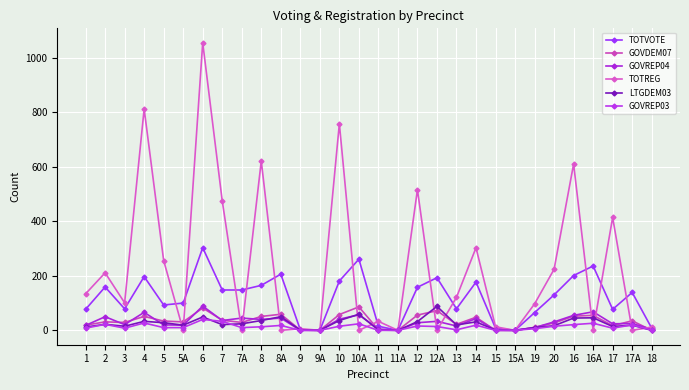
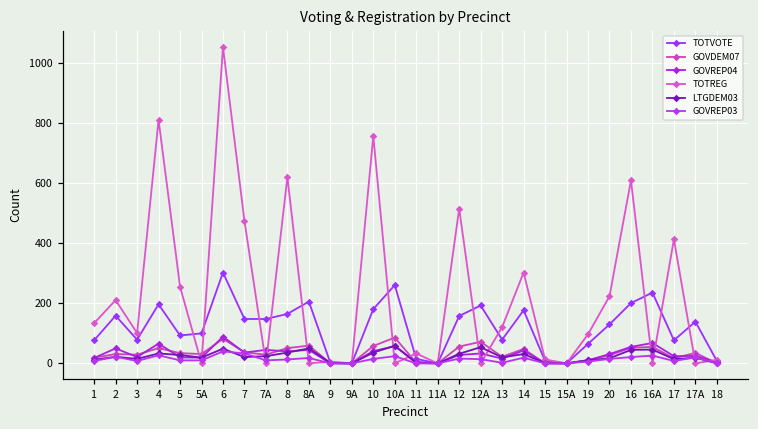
  {
    "LTGDEM03": {
      "7": 20,
-     "12A": 90,
+     "12A": 50,
      "14": 30
    }
  }
